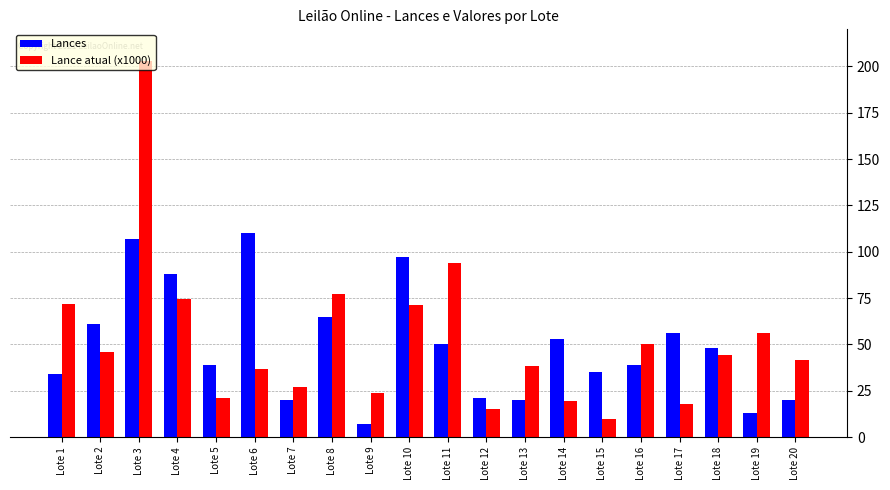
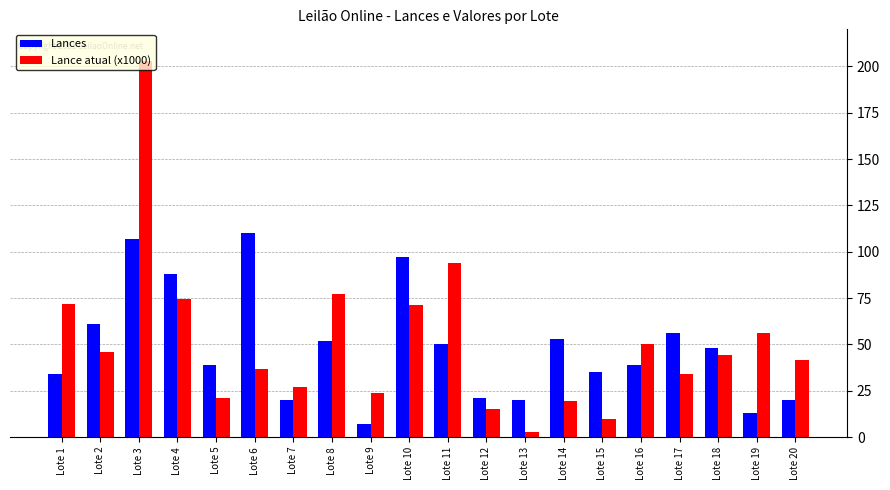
  {
    "Lances": {
      "Lote 1": 34,
      "Lote 2": 61,
      "Lote 3": 107,
      "Lote 4": 88,
      "Lote 5": 39,
      "Lote 6": 110,
      "Lote 7": 20,
-     "Lote 8": 65,
+     "Lote 8": 52,
      "Lote 9": 7,
      "Lote 10": 97,
      "Lote 11": 50,
      "Lote 12": 21,
      "Lote 13": 20,
      "Lote 14": 53,
      "Lote 15": 35,
      "Lote 16": 39,
      "Lote 17": 56,
      "Lote 18": 48,
      "Lote 19": 13,
      "Lote 20": 20
    },
    "Lance atual (x1000)": {
      "Lote 1": 72,
      "Lote 2": 46,
      "Lote 4": 75,
      "Lote 5": 21,
      "Lote 6": 37,
      "Lote 7": 27,
      "Lote 8": 77,
      "Lote 9": 24,
      "Lote 10": 71,
      "Lote 11": 94,
      "Lote 12": 15,
-     "Lote 13": 39,
+     "Lote 13": 3,
      "Lote 14": 20,
      "Lote 15": 10,
      "Lote 16": 50,
-     "Lote 17": 18,
+     "Lote 17": 34,
      "Lote 18": 44,
      "Lote 19": 56,
      "Lote 20": 42
    }
  }
